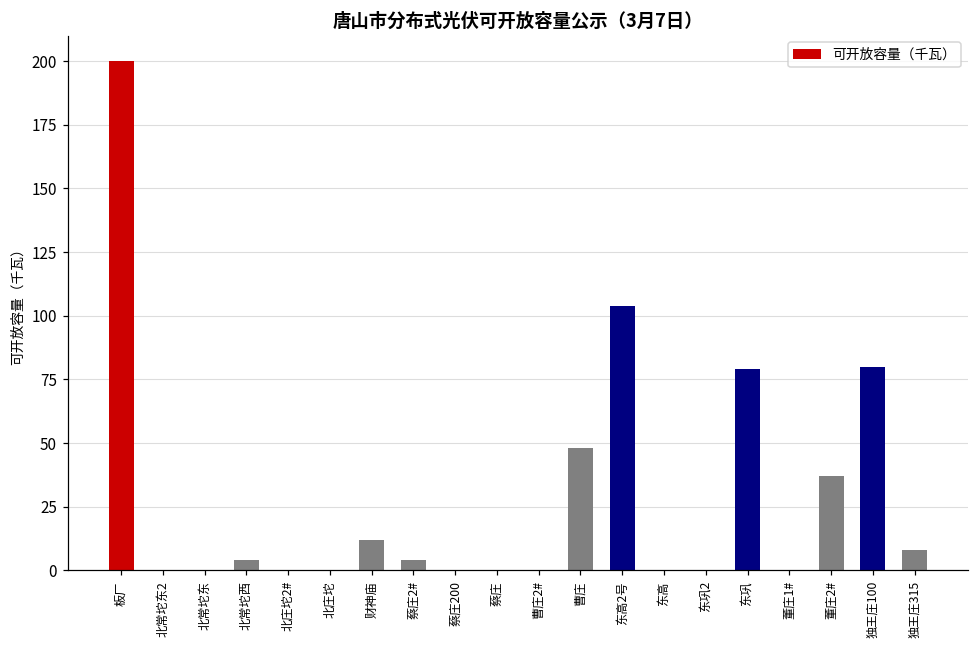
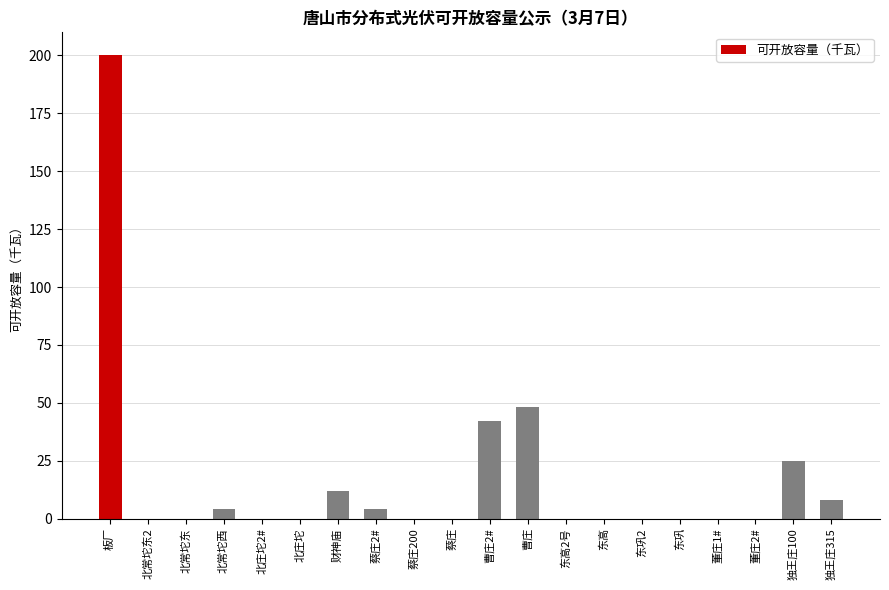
  {
    "板厂": 200,
    "北常坨东2": 0,
    "北常坨东": 0,
    "北常坨西": 4,
    "北庄坨2#": 0,
    "北庄坨": 0,
    "财神庙": 12,
    "蔡庄2#": 4,
    "蔡庄200": 0,
    "蔡庄": 0,
-   "曹庄2#": 0,
+   "曹庄2#": 42,
    "曹庄": 48,
-   "东高2号": 104,
+   "东高2号": 0,
    "东高": 0,
    "东巩2": 0,
-   "东巩": 79,
+   "东巩": 0,
    "董庄1#": 0,
-   "董庄2#": 37,
-   "独王庄100": 80,
+   "董庄2#": 0,
+   "独王庄100": 25,
    "独王庄315": 8
  }
